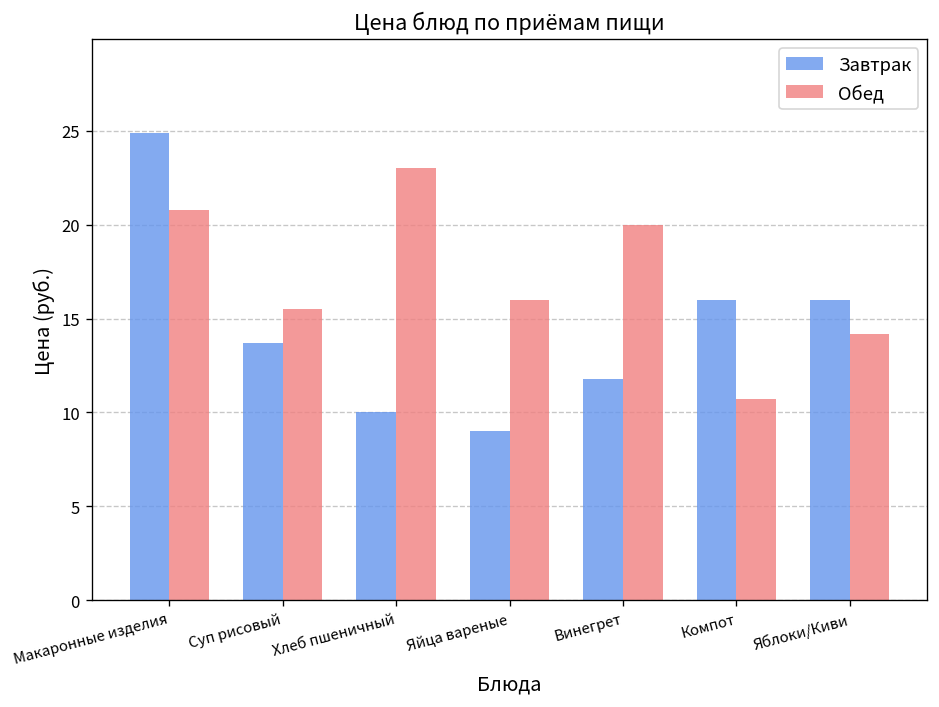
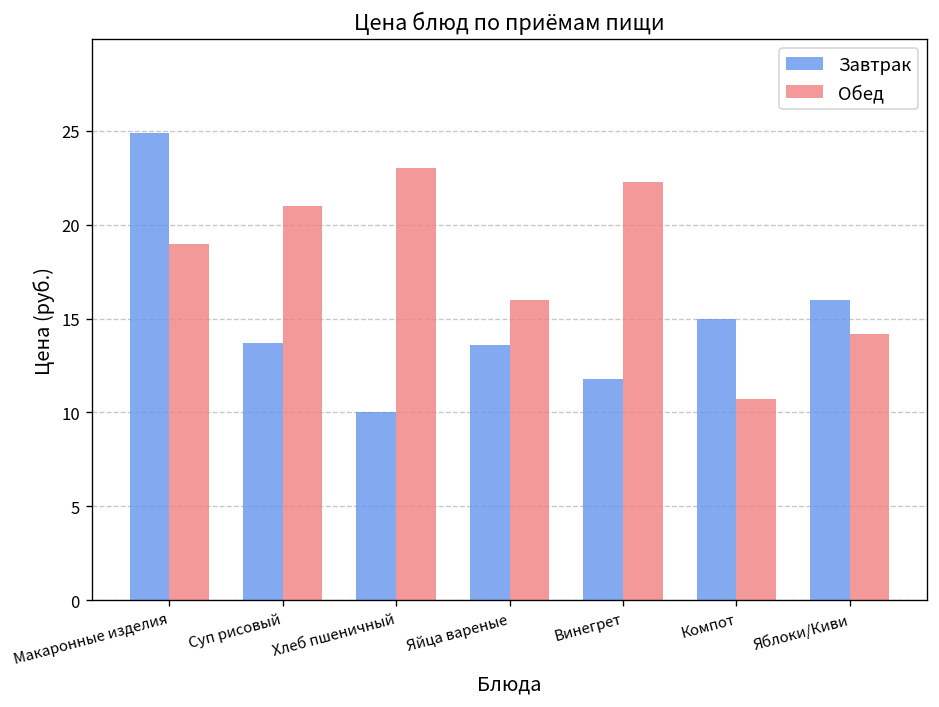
  {
    "Завтрак": {
      "Макаронные изделия": 24.9,
      "Суп рисовый": 13.7,
      "Хлеб пшеничный": 10.0,
-     "Яйца вареные": 9.0,
+     "Яйца вареные": 13.6,
      "Винегрет": 11.8,
-     "Компот": 16,
+     "Компот": 15,
      "Яблоки/Киви": 16.0
    },
    "Обед": {
-     "Макаронные изделия": 20.8,
-     "Суп рисовый": 15.5,
+     "Макаронные изделия": 19.0,
+     "Суп рисовый": 21.0,
      "Хлеб пшеничный": 23.0,
      "Яйца вареные": 16.0,
-     "Винегрет": 20.0,
+     "Винегрет": 22.3,
      "Компот": 10.7,
      "Яблоки/Киви": 14.2
    }
  }
